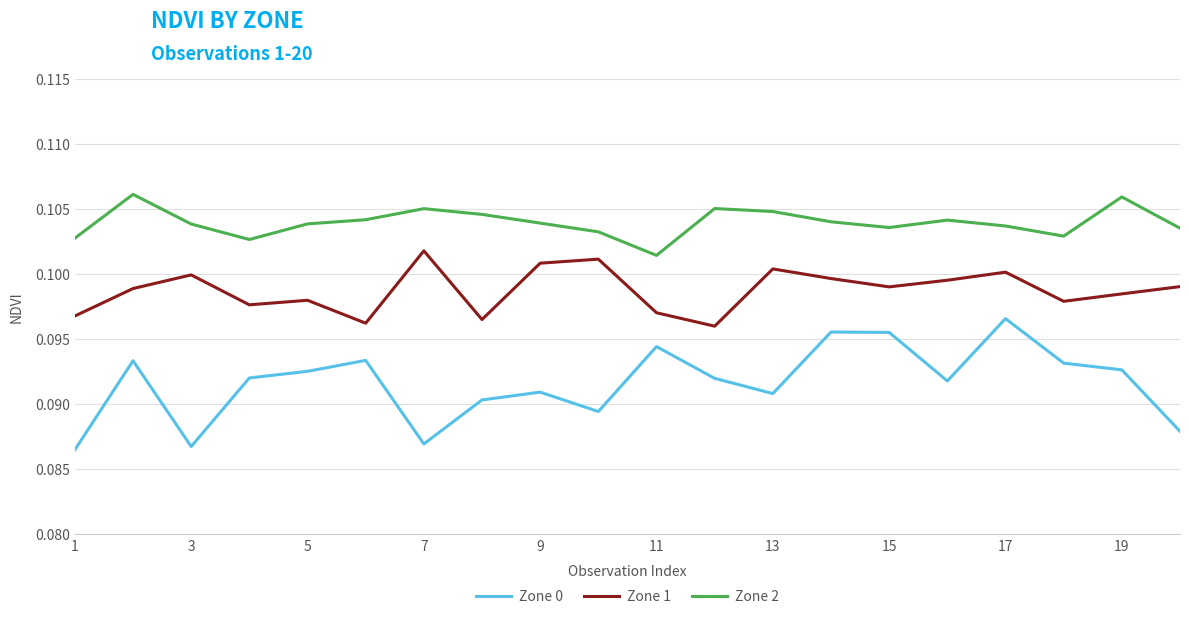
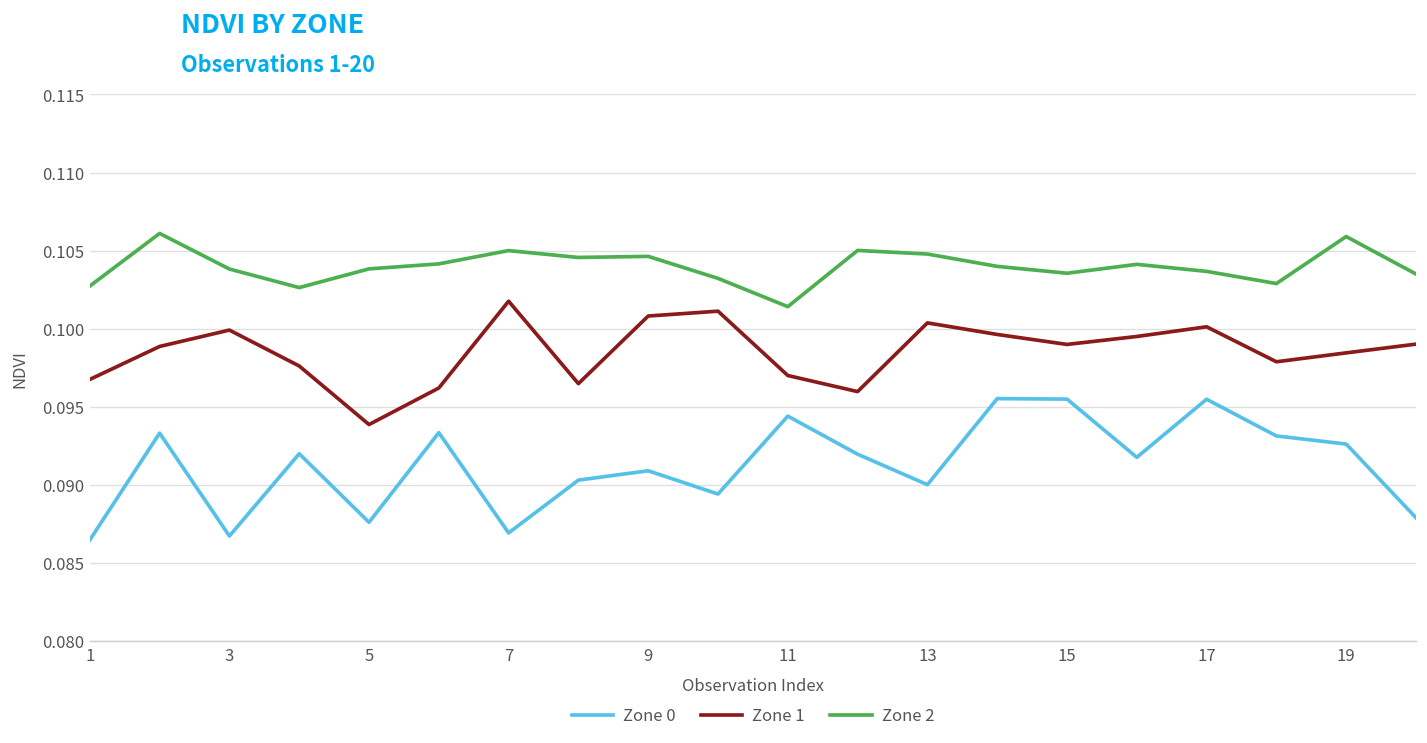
  {
    "Zone 0": {
      "1": 0.0865,
      "3": 0.0867,
-     "5": 0.0925,
+     "5": 0.0876,
      "7": 0.0869,
      "9": 0.0909,
      "11": 0.0944,
-     "13": 0.0908,
+     "13": 0.0900,
      "15": 0.0955,
-     "17": 0.0966,
+     "17": 0.0955,
      "19": 0.0926
    },
    "Zone 1": {
      "1": 0.0968,
      "3": 0.0999,
-     "5": 0.0980,
+     "5": 0.0939,
      "7": 0.1018,
      "9": 0.1008,
      "11": 0.0970,
      "13": 0.1004,
      "15": 0.0990,
      "17": 0.1001,
      "19": 0.0985
    },
    "Zone 2": {
      "1": 0.1027,
      "3": 0.1038,
      "5": 0.1038,
      "7": 0.1050,
-     "9": 0.1039,
+     "9": 0.1046,
      "11": 0.1014,
      "13": 0.1048,
      "15": 0.1036,
      "17": 0.1037,
      "19": 0.1059
    }
  }
